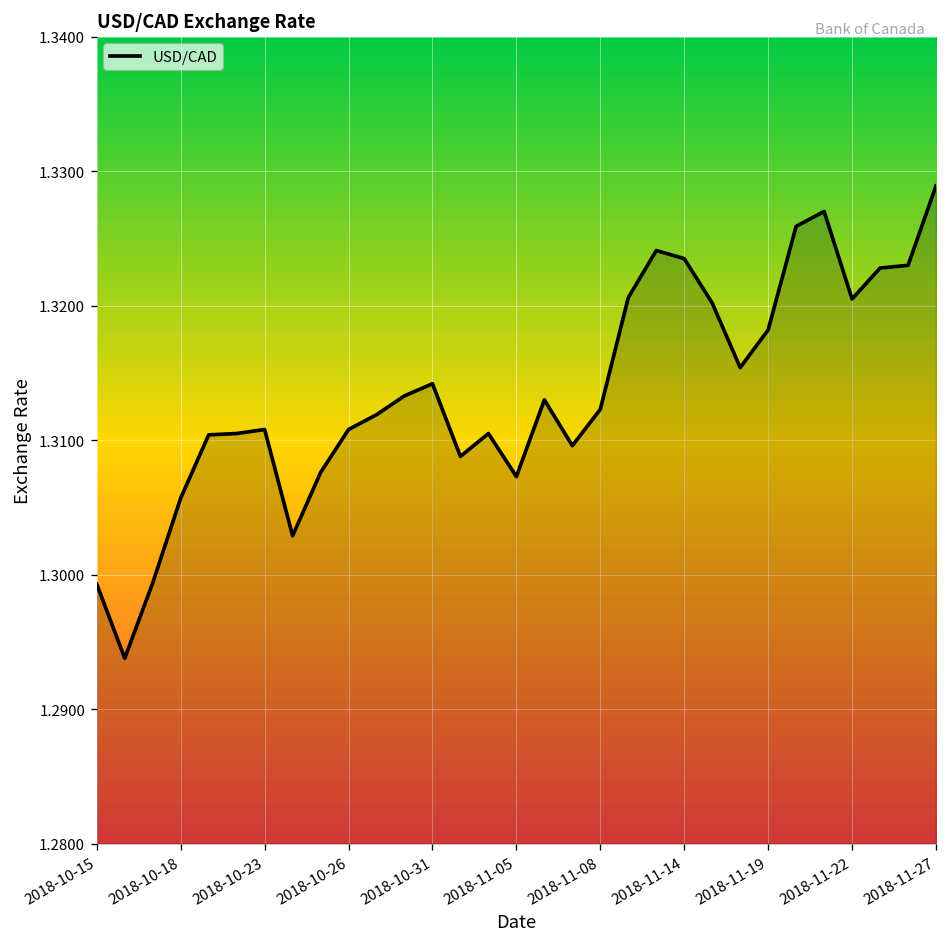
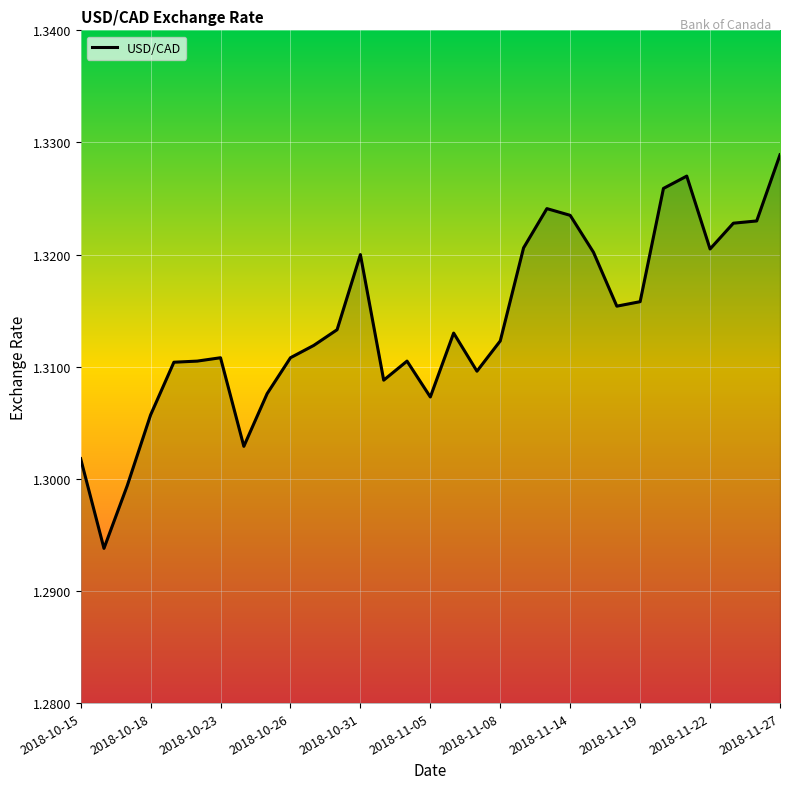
  {
-   "2018-10-15": 1.2993,
+   "2018-10-15": 1.3018,
    "2018-10-18": 1.3057,
    "2018-10-23": 1.3108,
    "2018-10-26": 1.3108,
-   "2018-10-31": 1.3142,
+   "2018-10-31": 1.3200,
    "2018-11-05": 1.3073,
    "2018-11-08": 1.3123,
    "2018-11-14": 1.3235,
-   "2018-11-19": 1.3182,
+   "2018-11-19": 1.3158,
    "2018-11-22": 1.3205,
    "2018-11-27": 1.3289
  }
